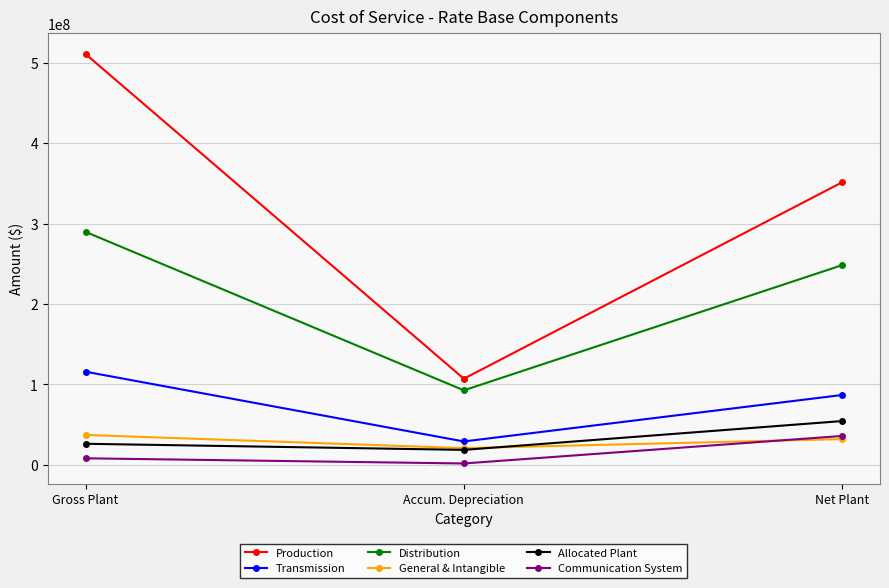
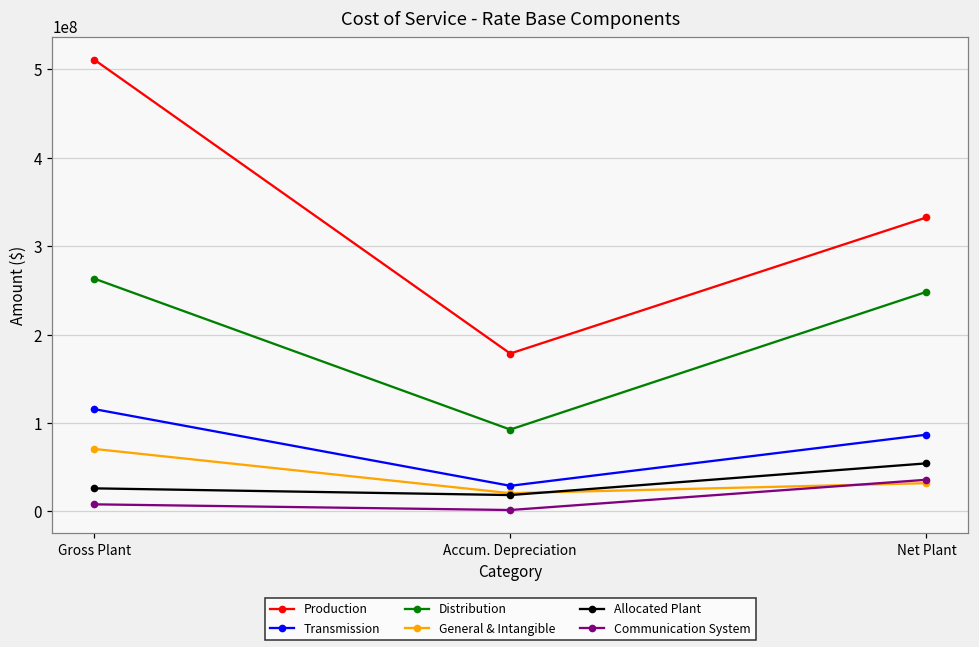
  {
    "Production": {
      "Gross Plant": 510000000,
-     "Accum. Depreciation": 110000000,
-     "Net Plant": 350000000
+     "Accum. Depreciation": 180000000,
+     "Net Plant": 330000000
    },
    "Transmission": {
      "Gross Plant": 120000000,
      "Accum. Depreciation": 30000000,
      "Net Plant": 90000000
    },
    "Distribution": {
-     "Gross Plant": 290000000,
+     "Gross Plant": 260000000,
      "Accum. Depreciation": 90000000,
      "Net Plant": 250000000
    },
    "General & Intangible": {
-     "Gross Plant": 40000000,
+     "Gross Plant": 70000000,
      "Net Plant": 30000000
    },
    "Allocated Plant": {
      "Gross Plant": 30000000,
      "Net Plant": 50000000
    },
    "Communication System": {
      "Gross Plant": 10000000,
      "Accum. Depreciation": 0,
      "Net Plant": 40000000
    }
  }
